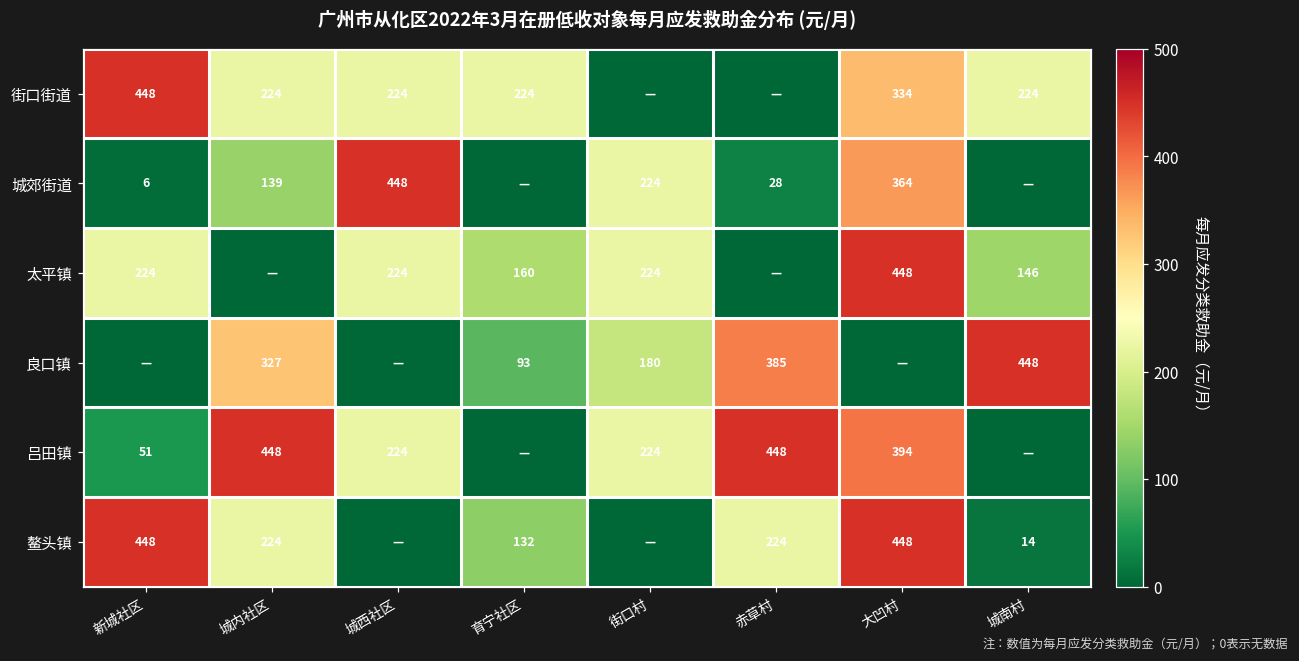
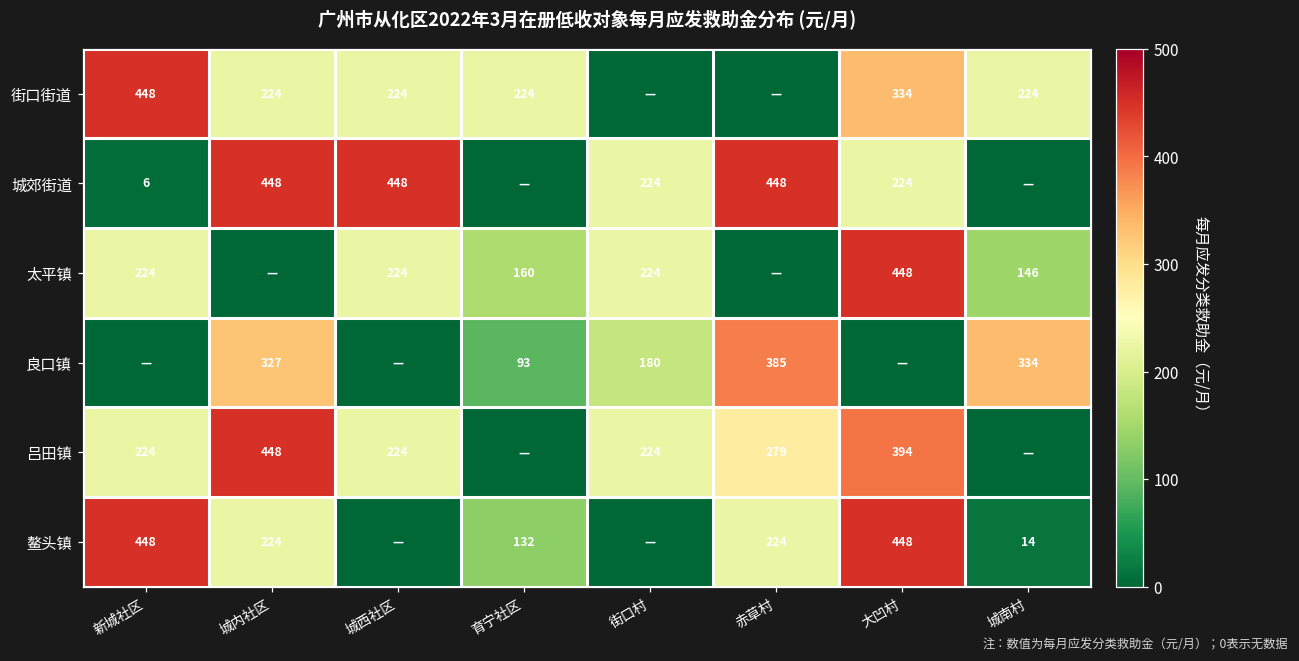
  {
    "街口街道": {
      "新城社区": 448,
      "城内社区": 224,
      "城西社区": 224,
      "育宁社区": 224,
      "大凹村": 334,
      "城南村": 224
    },
    "城郊街道": {
      "新城社区": 6,
-     "城内社区": 139,
+     "城内社区": 448,
      "城西社区": 448,
      "街口村": 224,
-     "赤草村": 28,
-     "大凹村": 364
+     "赤草村": 448,
+     "大凹村": 224
    },
    "太平镇": {
      "新城社区": 224,
      "城西社区": 224,
      "育宁社区": 160,
      "街口村": 224,
      "大凹村": 448,
      "城南村": 146
    },
    "良口镇": {
      "城内社区": 327,
      "育宁社区": 93,
      "街口村": 180,
      "赤草村": 385,
-     "城南村": 448
+     "城南村": 334
    },
    "吕田镇": {
-     "新城社区": 51,
+     "新城社区": 224,
      "城内社区": 448,
      "城西社区": 224,
      "街口村": 224,
-     "赤草村": 448,
+     "赤草村": 279,
      "大凹村": 394
    },
    "鳌头镇": {
      "新城社区": 448,
      "城内社区": 224,
      "育宁社区": 132,
      "赤草村": 224,
      "大凹村": 448,
      "城南村": 14
    }
  }
